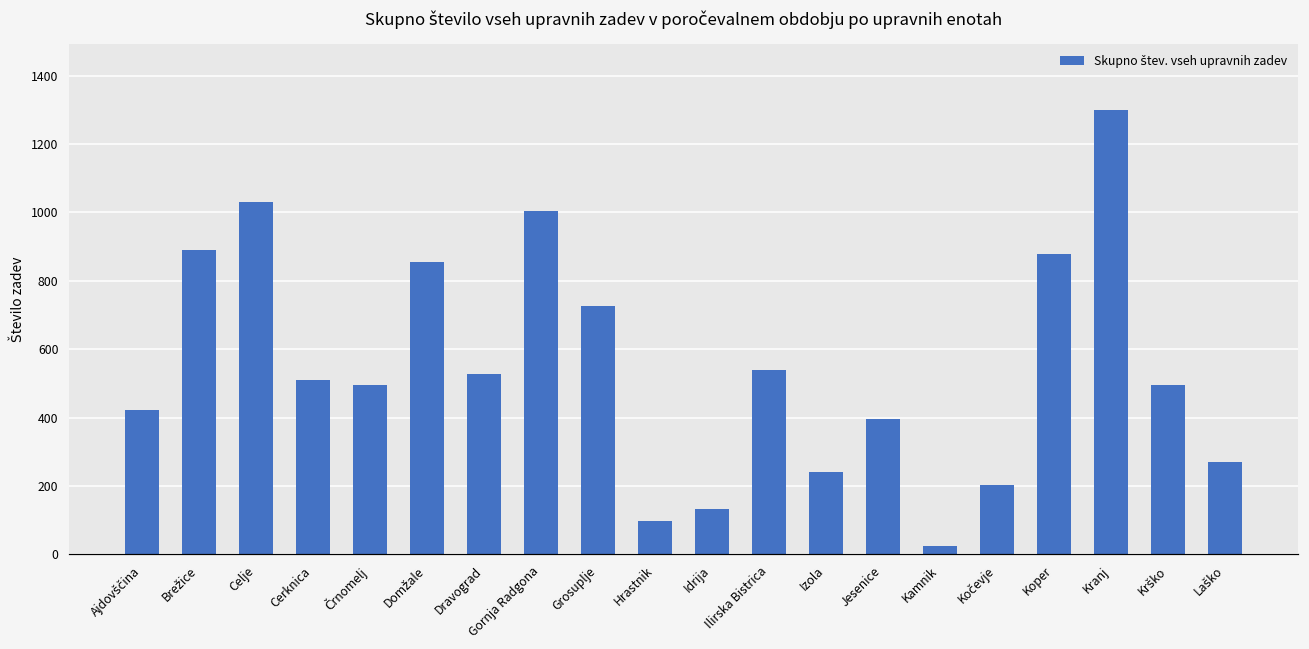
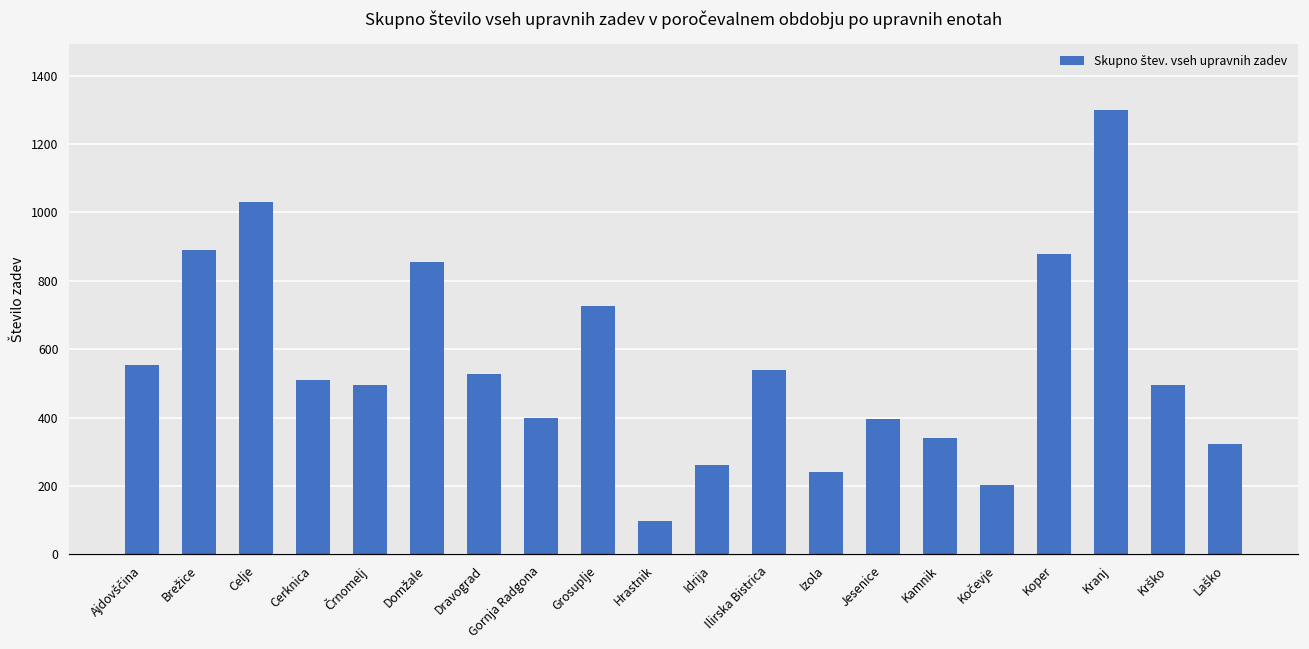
  {
-   "Ajdovščina": 420,
+   "Ajdovščina": 560,
    "Brežice": 890,
    "Celje": 1030,
    "Cerknica": 510,
    "Črnomelj": 500,
    "Domžale": 860,
    "Dravograd": 530,
-   "Gornja Radgona": 1000,
+   "Gornja Radgona": 400,
    "Grosuplje": 730,
    "Hrastnik": 100,
-   "Idrija": 130,
+   "Idrija": 260,
    "Ilirska Bistrica": 540,
    "Izola": 240,
    "Jesenice": 400,
-   "Kamnik": 30,
+   "Kamnik": 340,
    "Kočevje": 200,
    "Koper": 880,
    "Kranj": 1300,
    "Krško": 500,
-   "Laško": 270
+   "Laško": 320
  }
